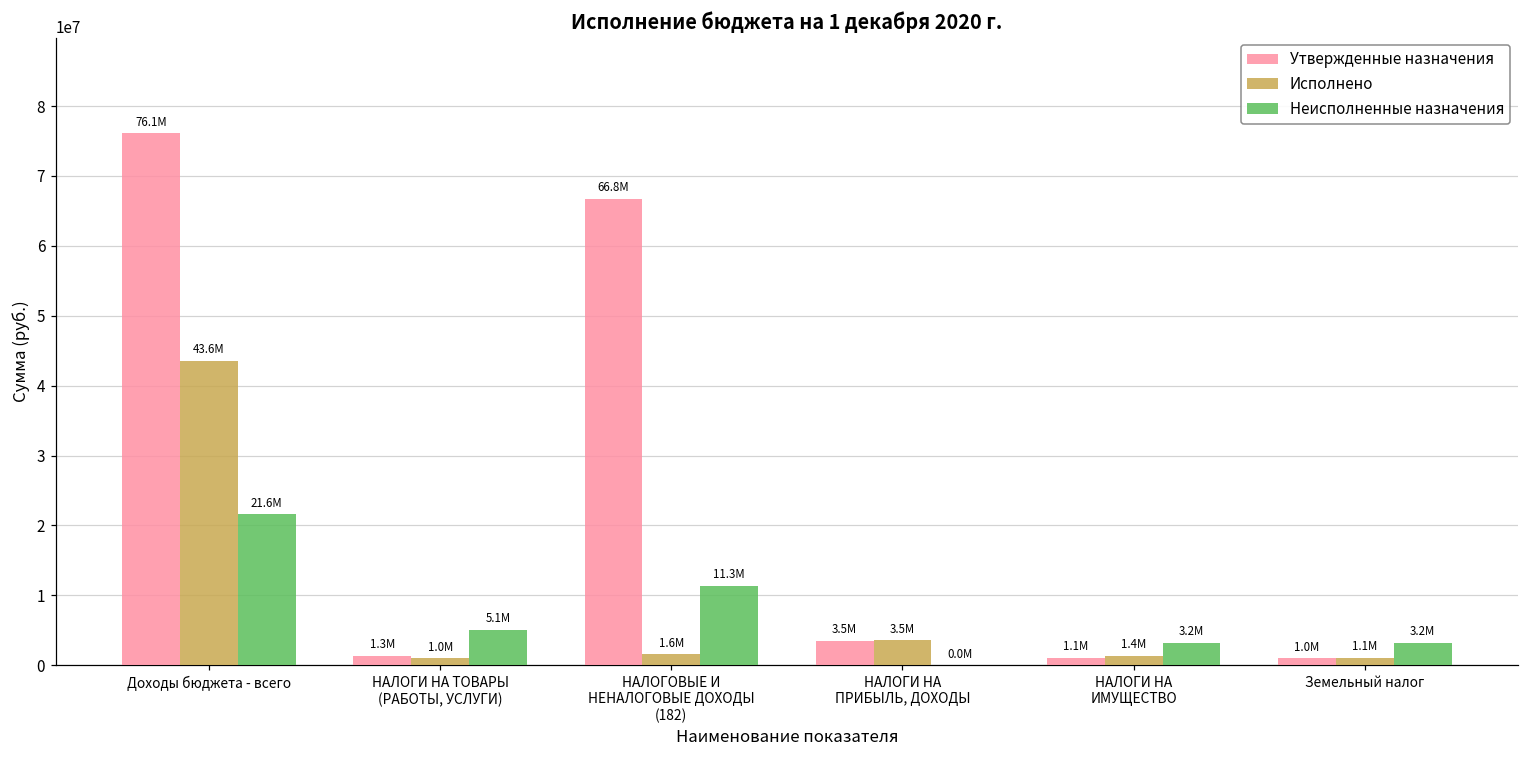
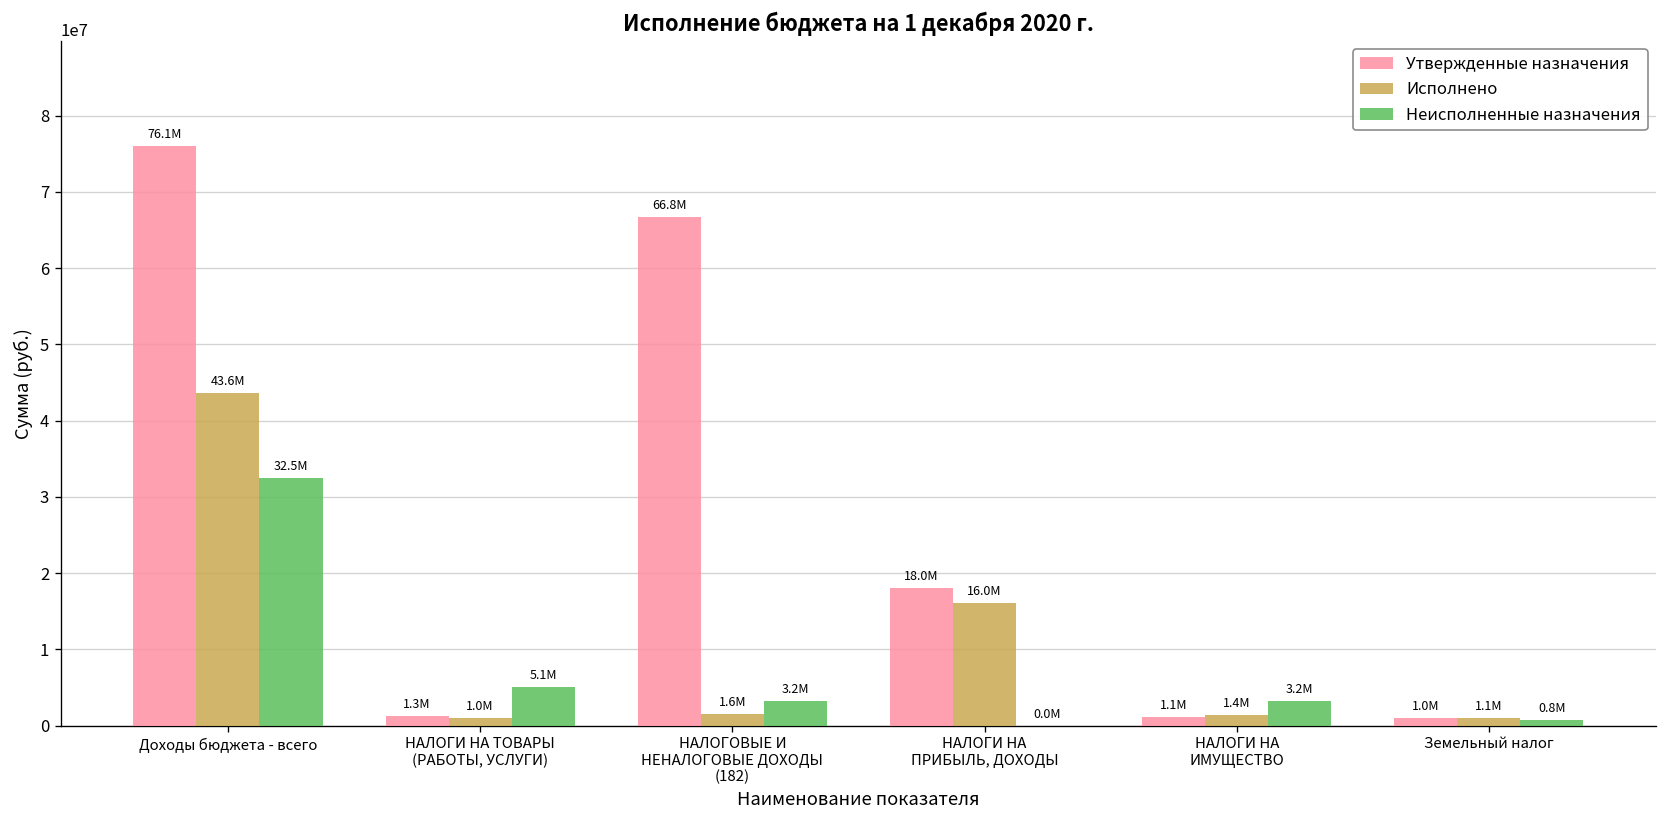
  {
    "Утвержденные назначения": {
      "Доходы бюджета - всего": "76.1M",
      "НАЛОГИ НА ТОВАРЫ (РАБОТЫ, УСЛУГИ)": "1.3M",
      "НАЛОГОВЫЕ И НЕНАЛОГОВЫЕ ДОХОДЫ (182)": "66.8M",
-     "НАЛОГИ НА ПРИБЫЛЬ, ДОХОДЫ": "3.5M",
+     "НАЛОГИ НА ПРИБЫЛЬ, ДОХОДЫ": "18.0M",
      "НАЛОГИ НА ИМУЩЕСТВО": "1.1M",
      "Земельный налог": "1.0M"
    },
    "Исполнено": {
      "Доходы бюджета - всего": "43.6M",
      "НАЛОГИ НА ТОВАРЫ (РАБОТЫ, УСЛУГИ)": "1.0M",
      "НАЛОГОВЫЕ И НЕНАЛОГОВЫЕ ДОХОДЫ (182)": "1.6M",
-     "НАЛОГИ НА ПРИБЫЛЬ, ДОХОДЫ": "3.5M",
+     "НАЛОГИ НА ПРИБЫЛЬ, ДОХОДЫ": "16.0M",
      "НАЛОГИ НА ИМУЩЕСТВО": "1.4M",
      "Земельный налог": "1.1M"
    },
    "Неисполненные назначения": {
-     "Доходы бюджета - всего": "21.6M",
+     "Доходы бюджета - всего": "32.5M",
      "НАЛОГИ НА ТОВАРЫ (РАБОТЫ, УСЛУГИ)": "5.1M",
-     "НАЛОГОВЫЕ И НЕНАЛОГОВЫЕ ДОХОДЫ (182)": "11.3M",
+     "НАЛОГОВЫЕ И НЕНАЛОГОВЫЕ ДОХОДЫ (182)": "3.2M",
      "НАЛОГИ НА ИМУЩЕСТВО": "3.2M",
-     "Земельный налог": "3.2M"
+     "Земельный налог": "0.8M"
    }
  }
